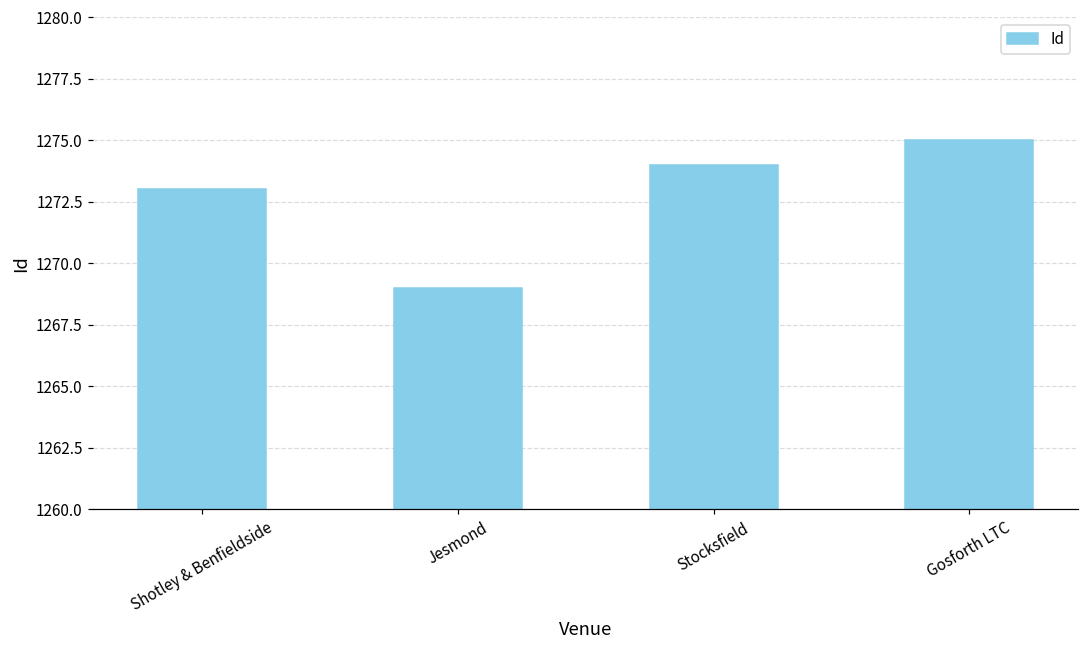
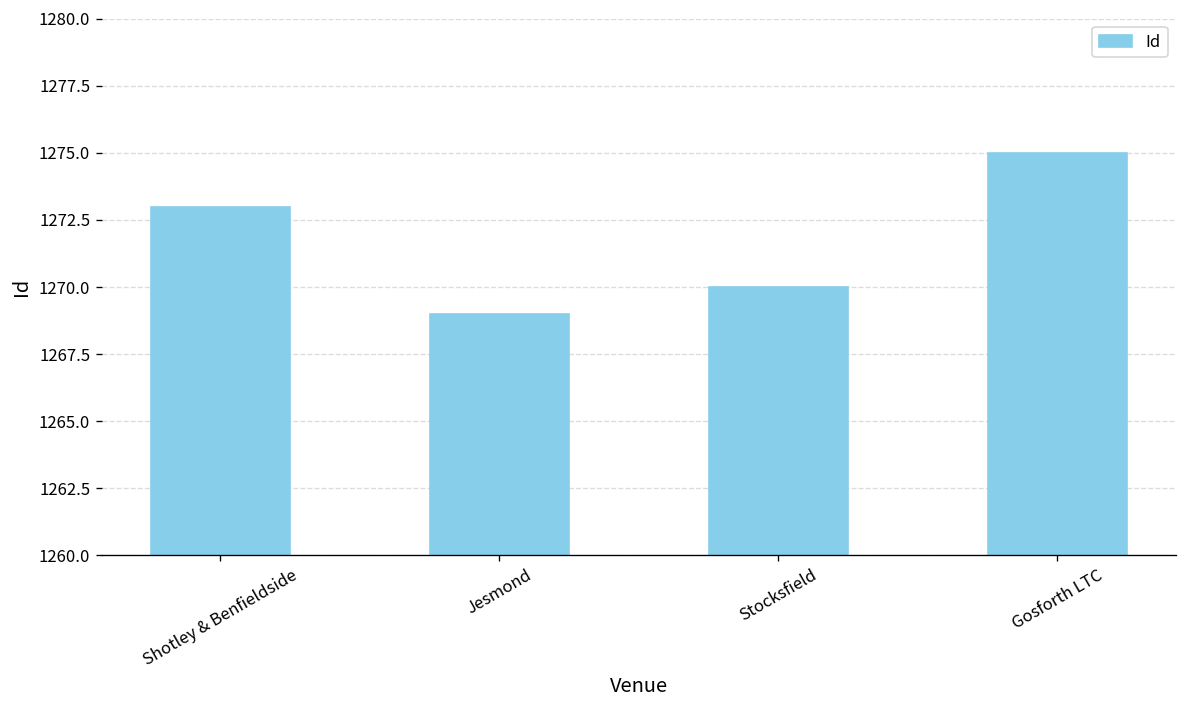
  {
    "Shotley & Benfieldside": 1273,
    "Jesmond": 1269,
-   "Stocksfield": 1274,
+   "Stocksfield": 1270,
    "Gosforth LTC": 1275
  }
